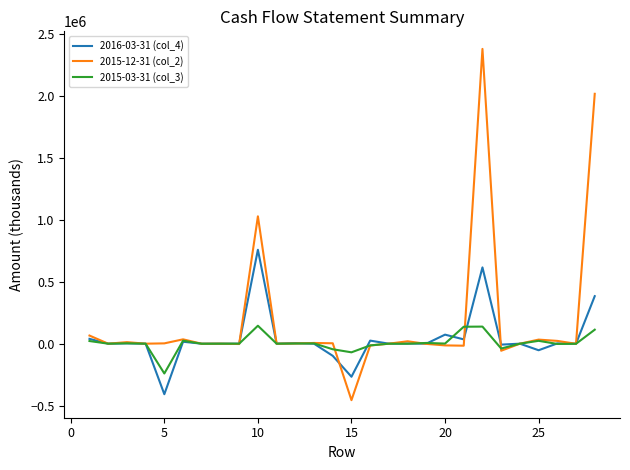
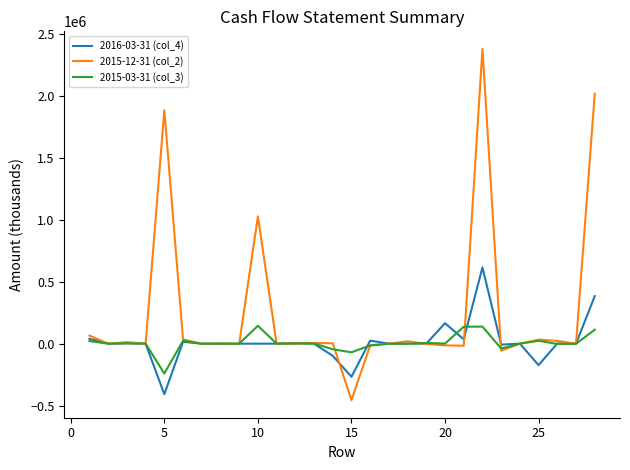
  {
    "2016-03-31 (col_4)": {
      "5": -410000,
-     "10": 760000,
+     "10": 0,
      "15": -270000,
-     "20": 70000,
-     "25": -50000
+     "20": 170000,
+     "25": -170000
    },
    "2015-12-31 (col_2)": {
-     "5": 0,
+     "5": 1890000,
      "10": 1030000,
      "15": -460000
    },
    "2015-03-31 (col_3)": {
      "5": -240000,
      "10": 140000,
      "15": -70000
    }
  }
